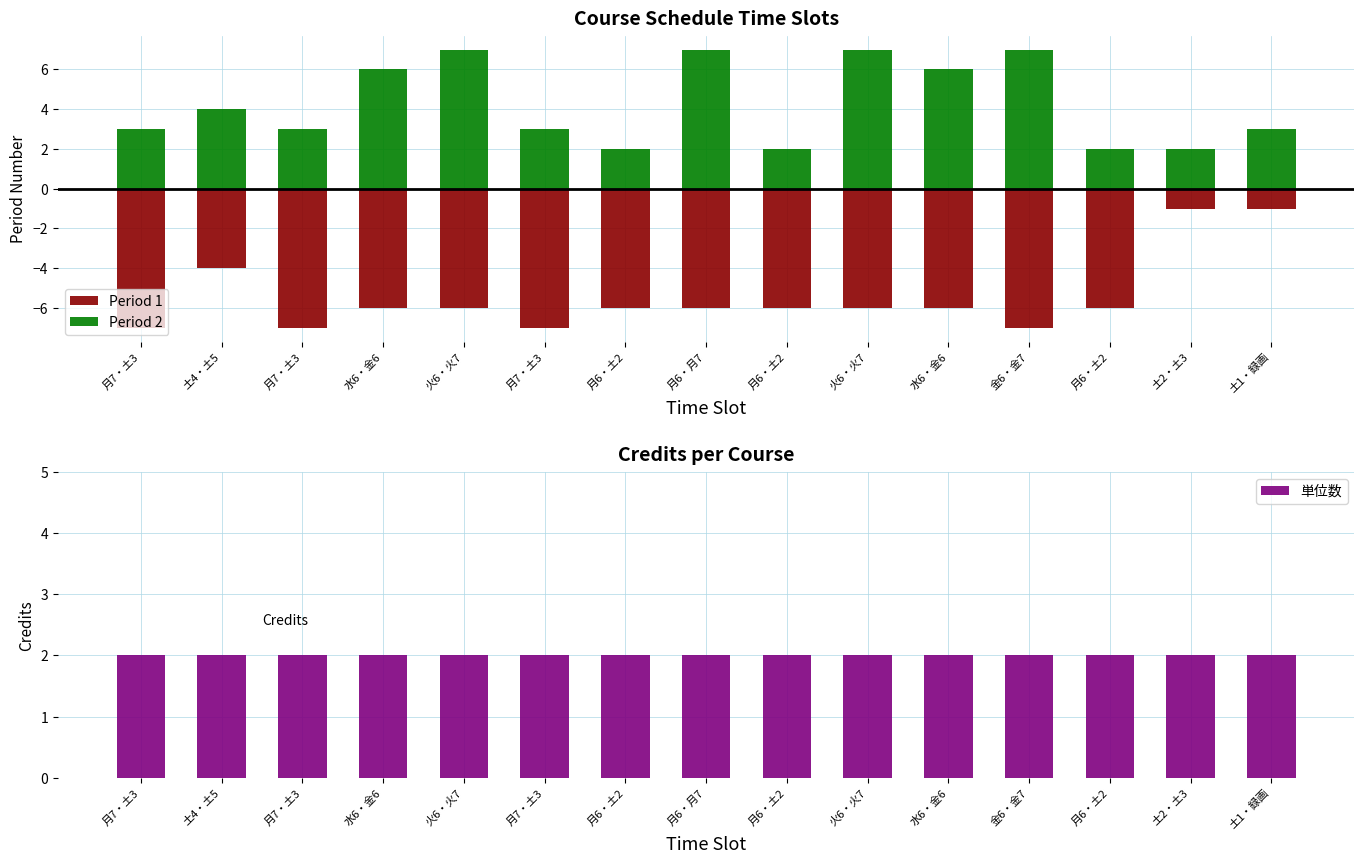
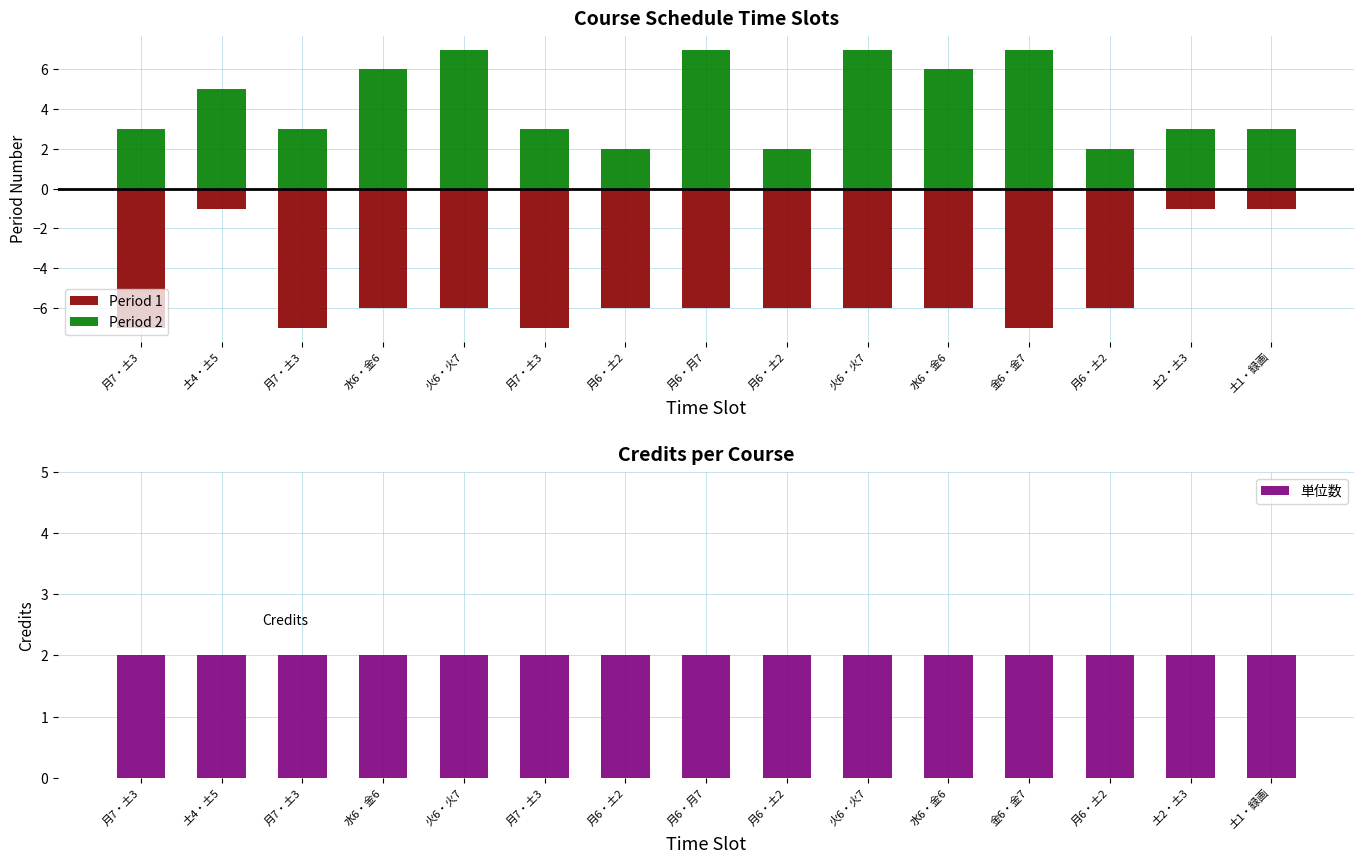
  {
    "Course Schedule Time Slots": {
      "Period 1": {
-       "土4・土5": -4.0,
+       "土4・土5": -1.0,
        "月6・月7": -6.0,
        "金6・金7": -7.0,
        "土2・土3": -1.0,
        "土1・録画": -1.0
      },
      "Period 2": {
-       "土4・土5": 4,
+       "土4・土5": 5,
        "月6・月7": 7,
        "金6・金7": 7,
-       "土2・土3": 2,
+       "土2・土3": 3,
        "土1・録画": 3
      }
    },
    "Credits per Course": {
      "土4・土5": 2.0,
      "月6・月7": 2.0,
      "金6・金7": 2.0,
      "土2・土3": 2.0,
      "土1・録画": 2.0
    }
  }
